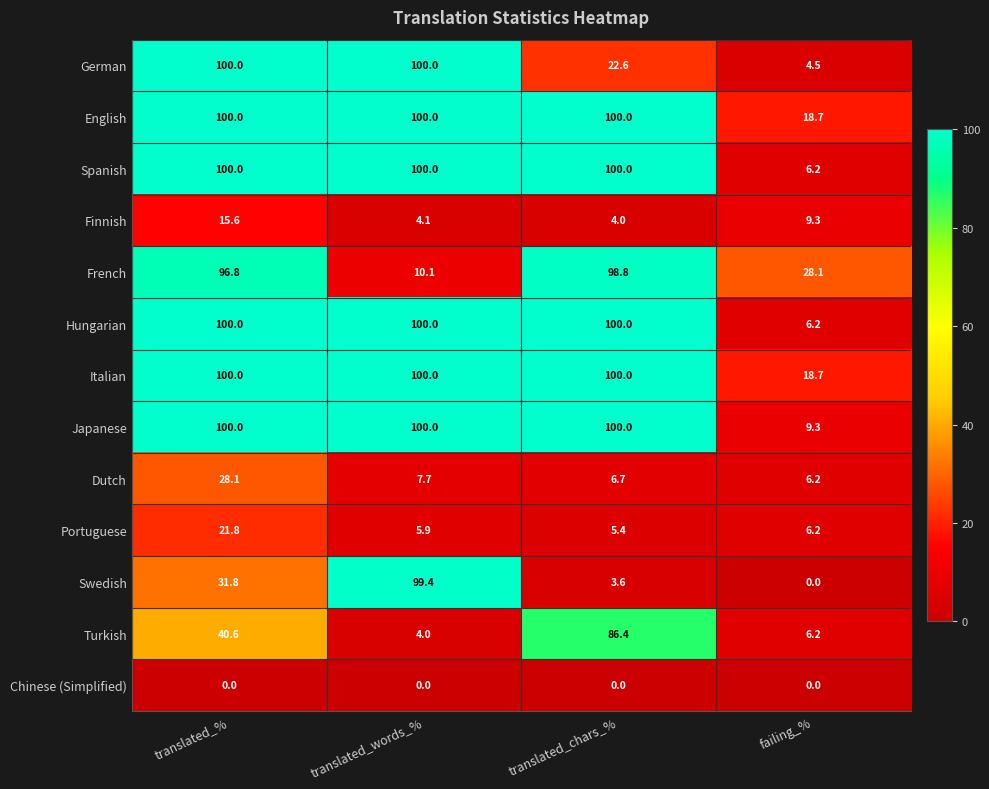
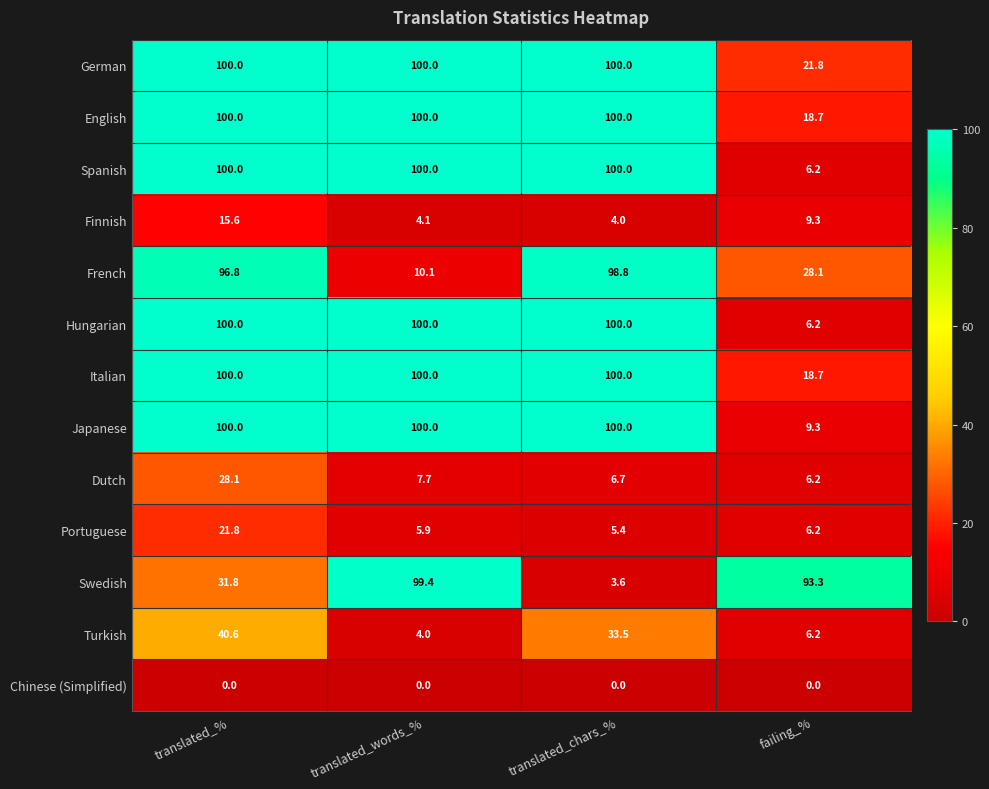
  {
    "German": {
      "translated_%": 100.0,
      "translated_words_%": 100.0,
-     "translated_chars_%": 22.6,
-     "failing_%": 4.5
+     "translated_chars_%": 100.0,
+     "failing_%": 21.8
    },
    "English": {
      "translated_%": 100.0,
      "translated_words_%": 100.0,
      "translated_chars_%": 100.0,
      "failing_%": 18.7
    },
    "Spanish": {
      "translated_%": 100.0,
      "translated_words_%": 100.0,
      "translated_chars_%": 100.0,
      "failing_%": 6.2
    },
    "Finnish": {
      "translated_%": 15.6,
      "translated_words_%": 4.1,
      "translated_chars_%": 4.0,
      "failing_%": 9.3
    },
    "French": {
      "translated_%": 96.8,
      "translated_words_%": 10.1,
      "translated_chars_%": 98.8,
      "failing_%": 28.1
    },
    "Hungarian": {
      "translated_%": 100.0,
      "translated_words_%": 100.0,
      "translated_chars_%": 100.0,
      "failing_%": 6.2
    },
    "Italian": {
      "translated_%": 100.0,
      "translated_words_%": 100.0,
      "translated_chars_%": 100.0,
      "failing_%": 18.7
    },
    "Japanese": {
      "translated_%": 100.0,
      "translated_words_%": 100.0,
      "translated_chars_%": 100.0,
      "failing_%": 9.3
    },
    "Dutch": {
      "translated_%": 28.1,
      "translated_words_%": 7.7,
      "translated_chars_%": 6.7,
      "failing_%": 6.2
    },
    "Portuguese": {
      "translated_%": 21.8,
      "translated_words_%": 5.9,
      "translated_chars_%": 5.4,
      "failing_%": 6.2
    },
    "Swedish": {
      "translated_%": 31.8,
      "translated_words_%": 99.4,
      "translated_chars_%": 3.6,
-     "failing_%": 0.0
+     "failing_%": 93.3
    },
    "Turkish": {
      "translated_%": 40.6,
      "translated_words_%": 4.0,
-     "translated_chars_%": 86.4,
+     "translated_chars_%": 33.5,
      "failing_%": 6.2
    },
    "Chinese (Simplified)": {
      "translated_%": 0.0,
      "translated_words_%": 0.0,
      "translated_chars_%": 0.0,
      "failing_%": 0.0
    }
  }
